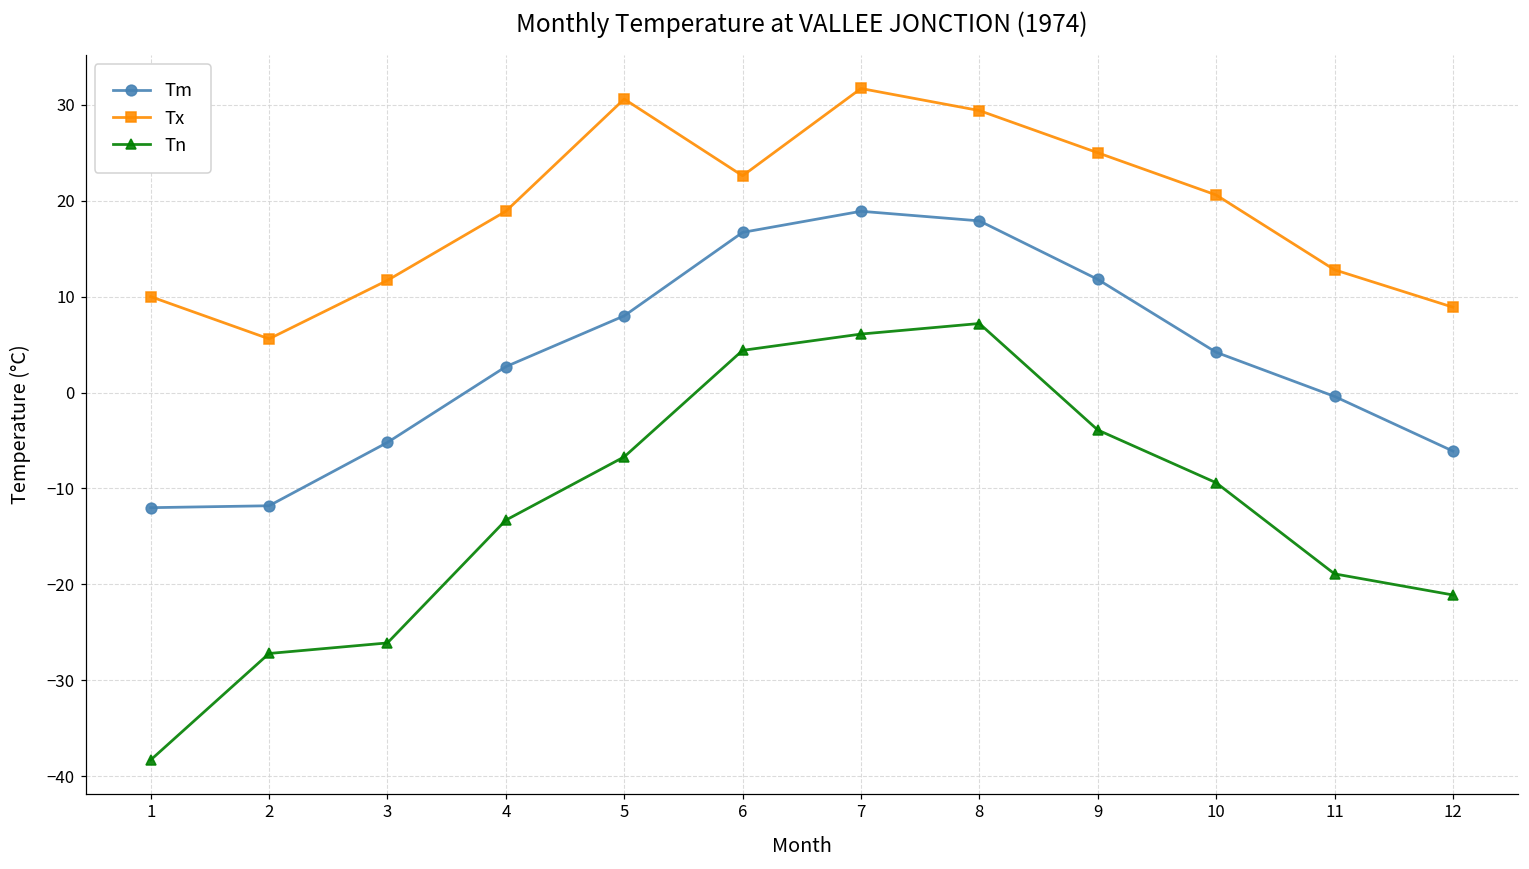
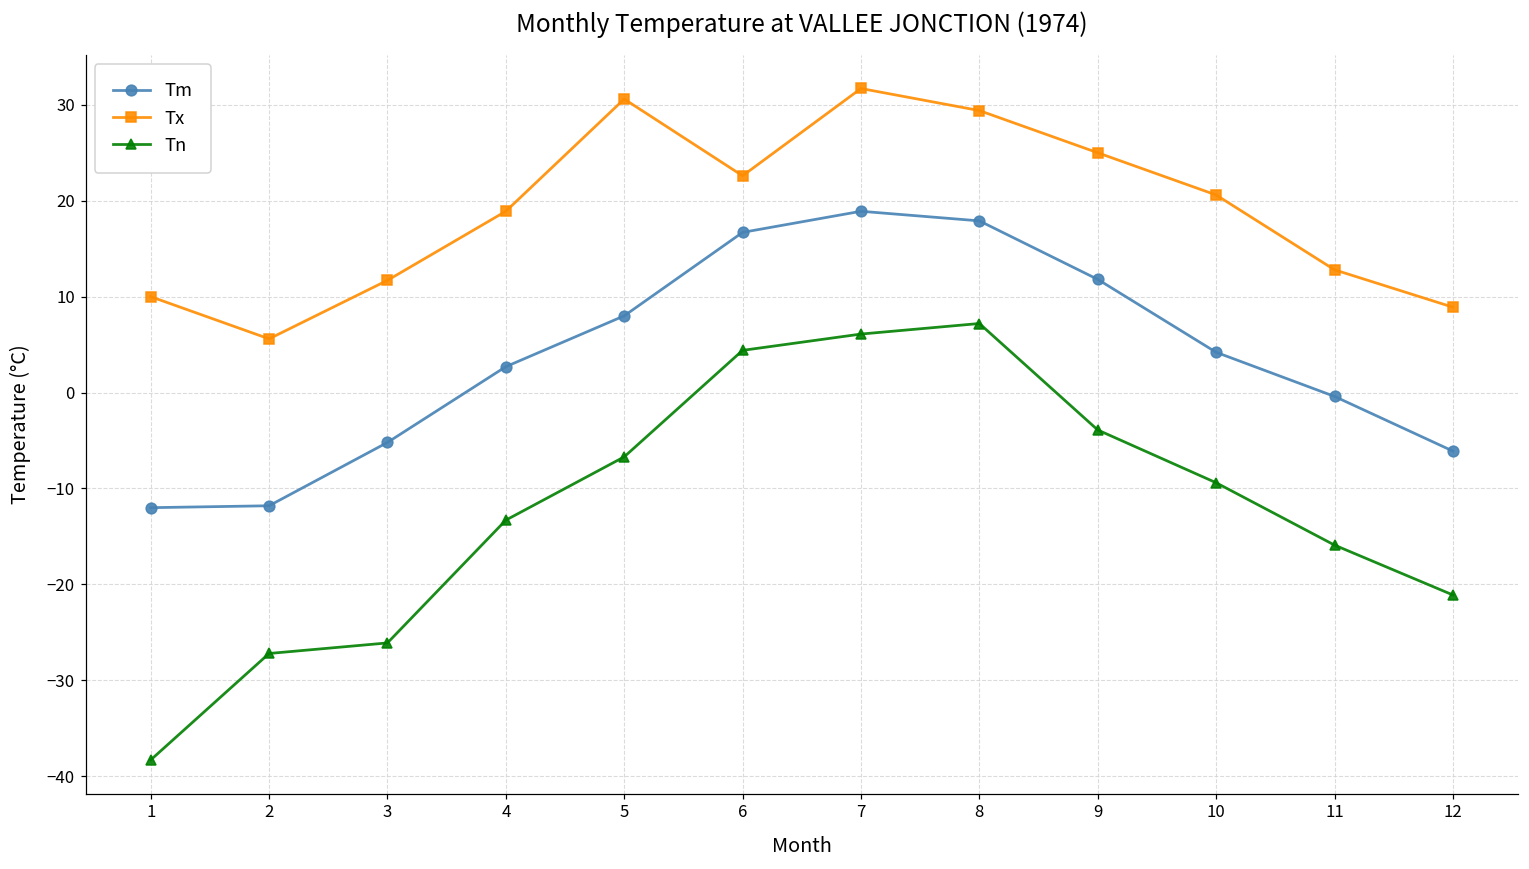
  {
    "Tm": {
      "1": -12,
      "2": -12,
      "3": -5,
      "4": 3,
      "5": 8,
      "6": 17,
      "7": 19,
      "8": 18,
      "9": 12,
      "10": 4,
      "11": 0,
      "12": -6
    },
    "Tx": {
      "1": 10,
      "2": 6,
      "3": 12,
      "4": 19,
      "5": 31,
      "6": 23,
      "7": 32,
      "8": 29,
      "9": 25,
      "10": 21,
      "11": 13,
      "12": 9
    },
    "Tn": {
      "1": -38,
      "2": -27,
      "3": -26,
      "4": -13,
      "5": -7,
      "6": 4,
      "7": 6,
      "8": 7,
      "9": -4,
      "10": -9,
-     "11": -19,
+     "11": -16,
      "12": -21
    }
  }
